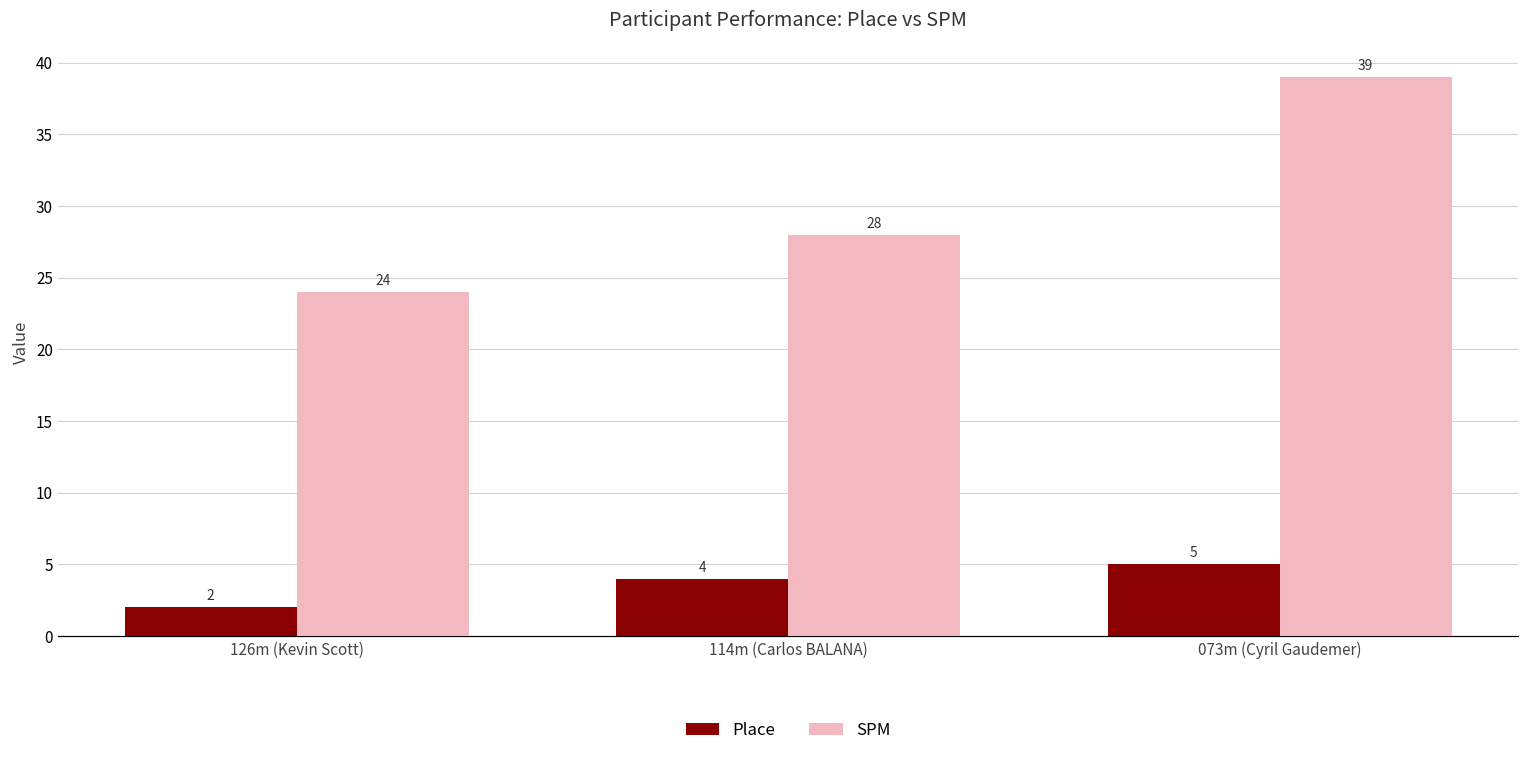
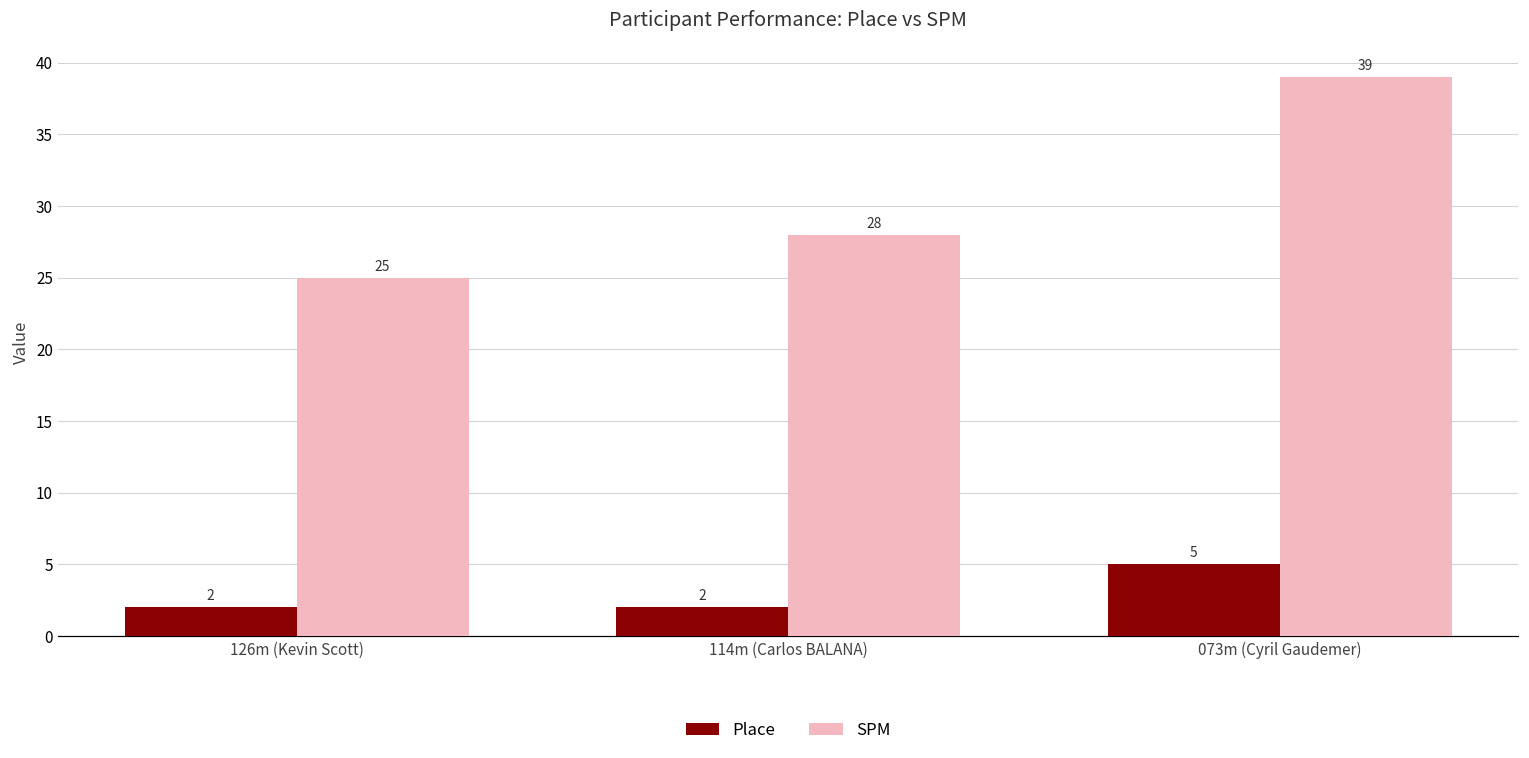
  {
    "Place": {
      "126m (Kevin Scott)": 2,
-     "114m (Carlos BALANA)": 4,
+     "114m (Carlos BALANA)": 2,
      "073m (Cyril Gaudemer)": 5
    },
    "SPM": {
-     "126m (Kevin Scott)": 24,
+     "126m (Kevin Scott)": 25,
      "114m (Carlos BALANA)": 28,
      "073m (Cyril Gaudemer)": 39
    }
  }
